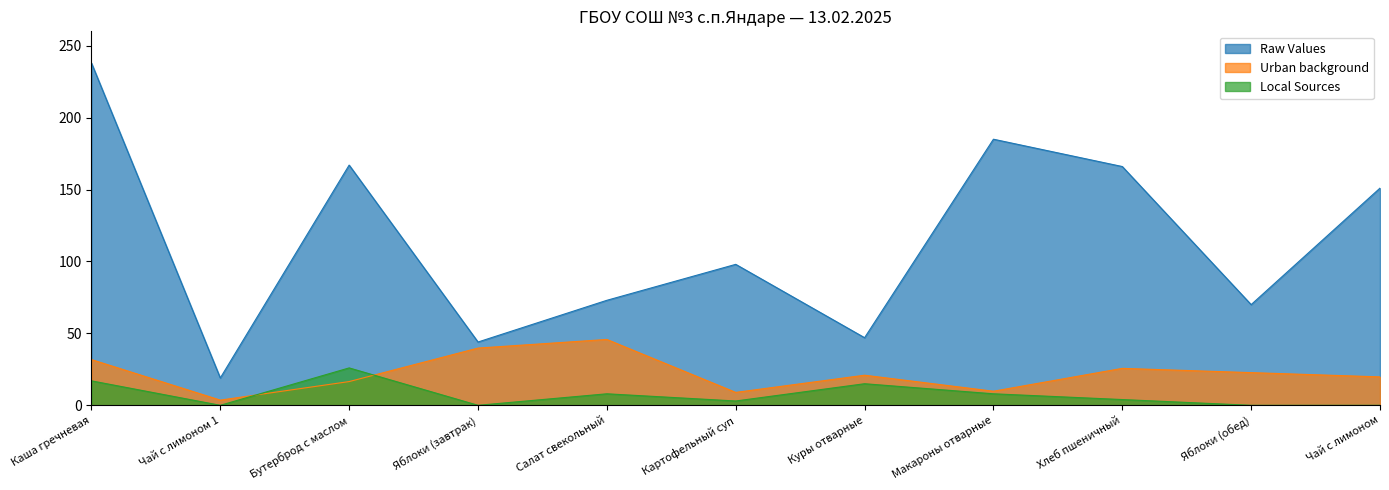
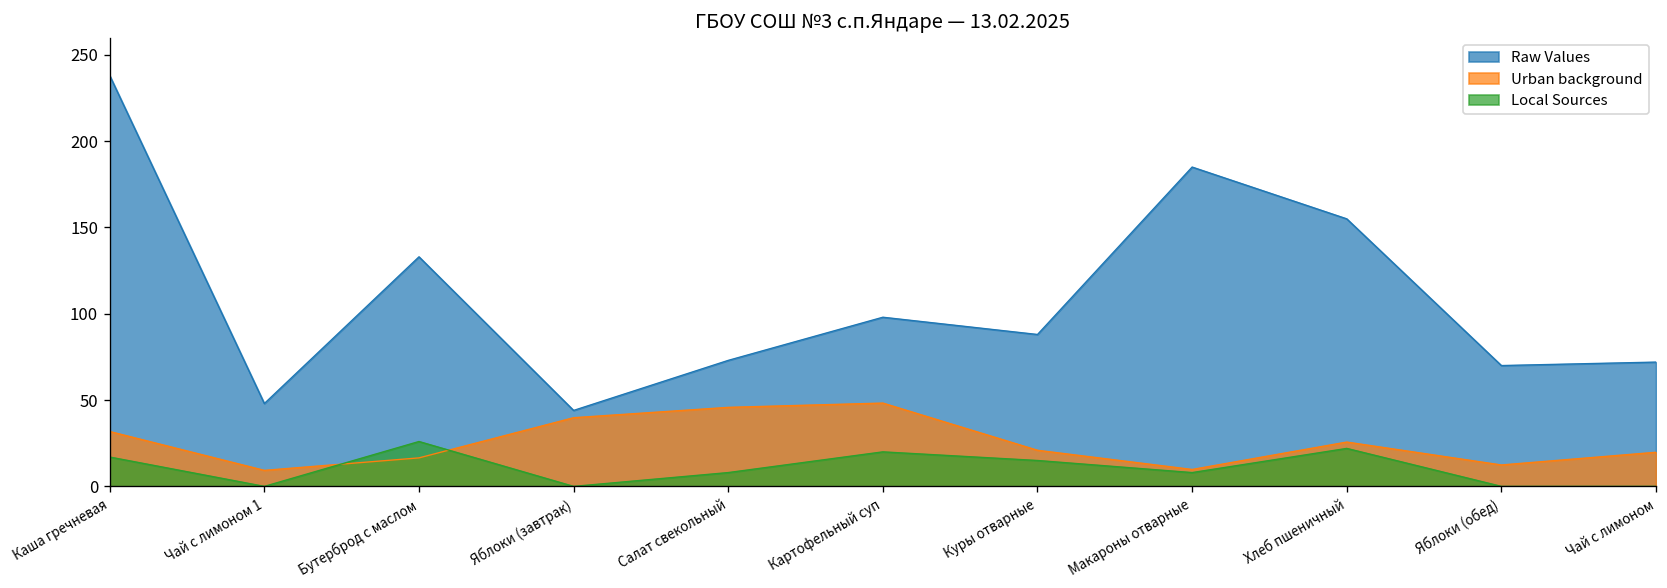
  {
    "Raw Values": {
      "Каша гречневая": 238,
-     "Чай с лимоном 1": 19,
-     "Бутерброд с маслом": 167,
+     "Чай с лимоном 1": 48,
+     "Бутерброд с маслом": 133,
      "Яблоки (завтрак)": 44,
      "Салат свекольный": 73,
      "Картофельный суп": 98,
-     "Куры отварные": 47,
+     "Куры отварные": 88,
      "Макароны отварные": 185,
-     "Хлеб пшеничный": 166,
+     "Хлеб пшеничный": 155,
      "Яблоки (обед)": 70,
-     "Чай с лимоном": 151
+     "Чай с лимоном": 72
    },
    "Urban background": {
      "Каша гречневая": 32,
-     "Чай с лимоном 1": 4,
+     "Чай с лимоном 1": 9,
      "Бутерброд с маслом": 17,
      "Яблоки (завтрак)": 40,
      "Салат свекольный": 46,
-     "Картофельный суп": 9,
+     "Картофельный суп": 48,
      "Куры отварные": 21,
      "Макароны отварные": 10,
      "Хлеб пшеничный": 26,
-     "Яблоки (обед)": 23,
+     "Яблоки (обед)": 12,
      "Чай с лимоном": 20
    },
    "Local Sources": {
      "Каша гречневая": 17,
      "Чай с лимоном 1": 0,
      "Бутерброд с маслом": 26,
      "Яблоки (завтрак)": 0,
      "Салат свекольный": 8,
-     "Картофельный суп": 3,
+     "Картофельный суп": 20,
      "Куры отварные": 15,
      "Макароны отварные": 8,
-     "Хлеб пшеничный": 4,
+     "Хлеб пшеничный": 22,
      "Яблоки (обед)": 0,
      "Чай с лимоном": 0
    }
  }
